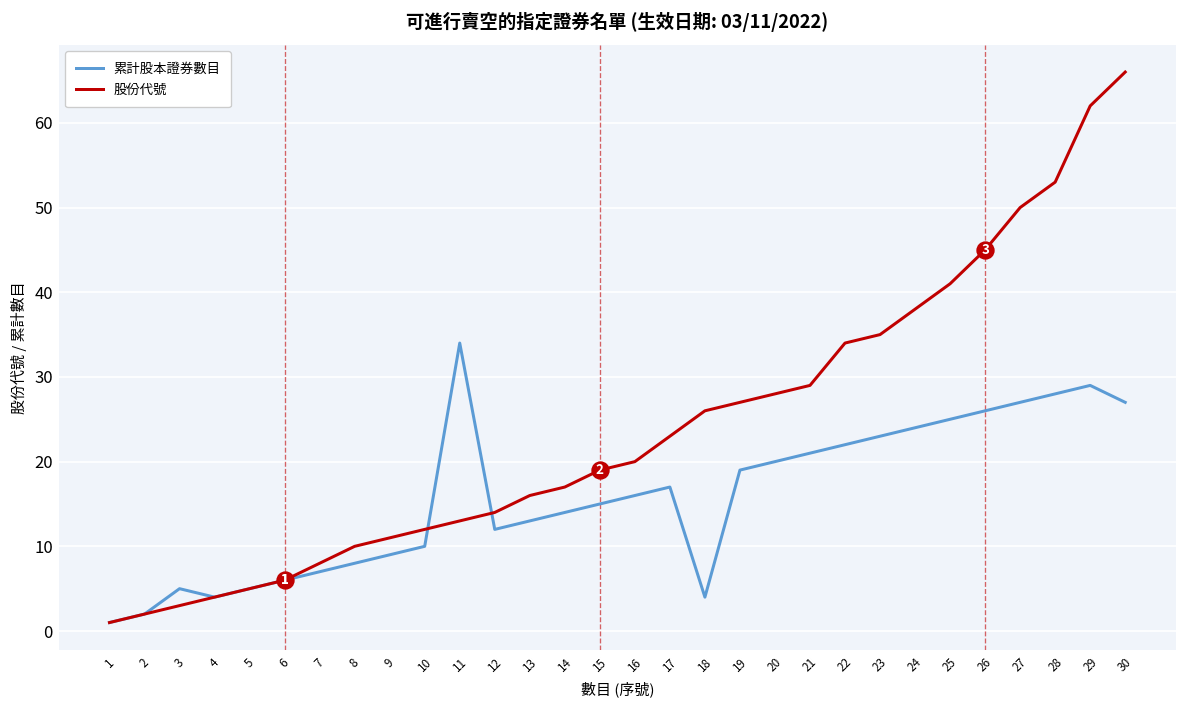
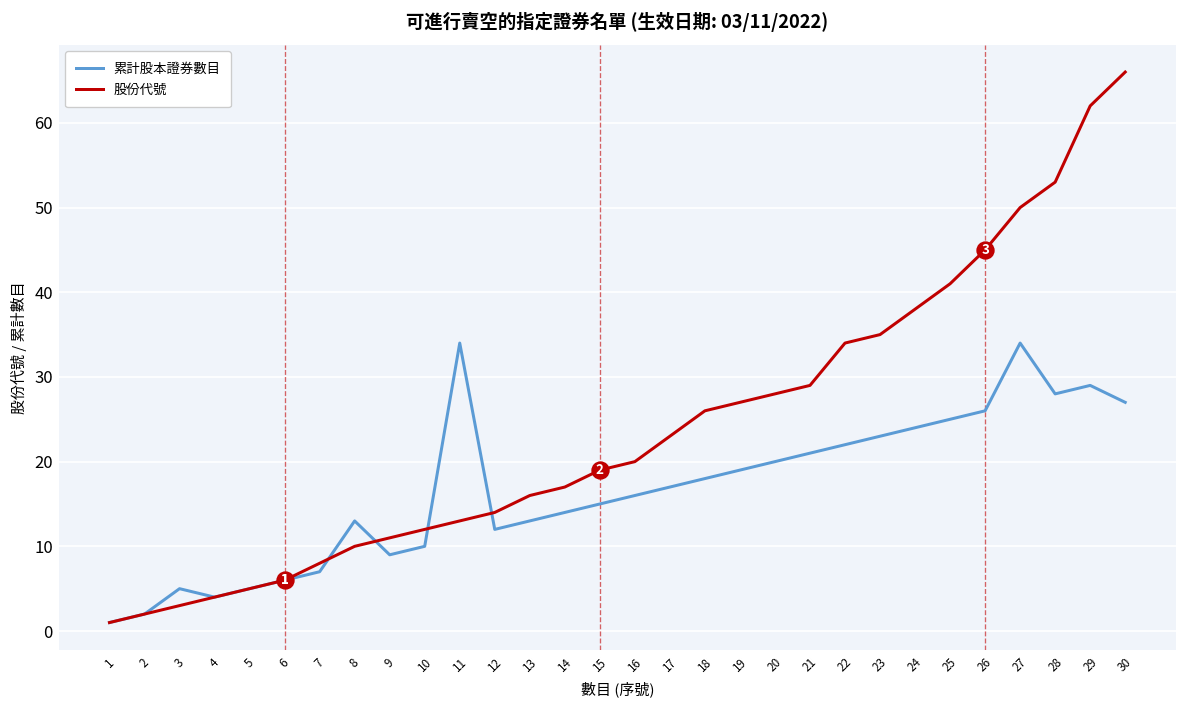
  {
    "累計股本證券數目": {
      "3": 5,
      "7": 7,
-     "8": 8,
+     "8": 13,
      "9": 9,
      "10": 10,
      "11": 34,
      "12": 12,
      "13": 13,
      "14": 14,
      "15": 15,
      "16": 16,
      "17": 17,
-     "18": 4,
+     "18": 18,
      "19": 19,
      "20": 20,
      "21": 21,
      "22": 22,
      "23": 23,
      "24": 24,
      "25": 25,
      "26": 26,
-     "27": 27,
+     "27": 34,
      "28": 28,
      "29": 29,
      "30": 27
    }
  }
